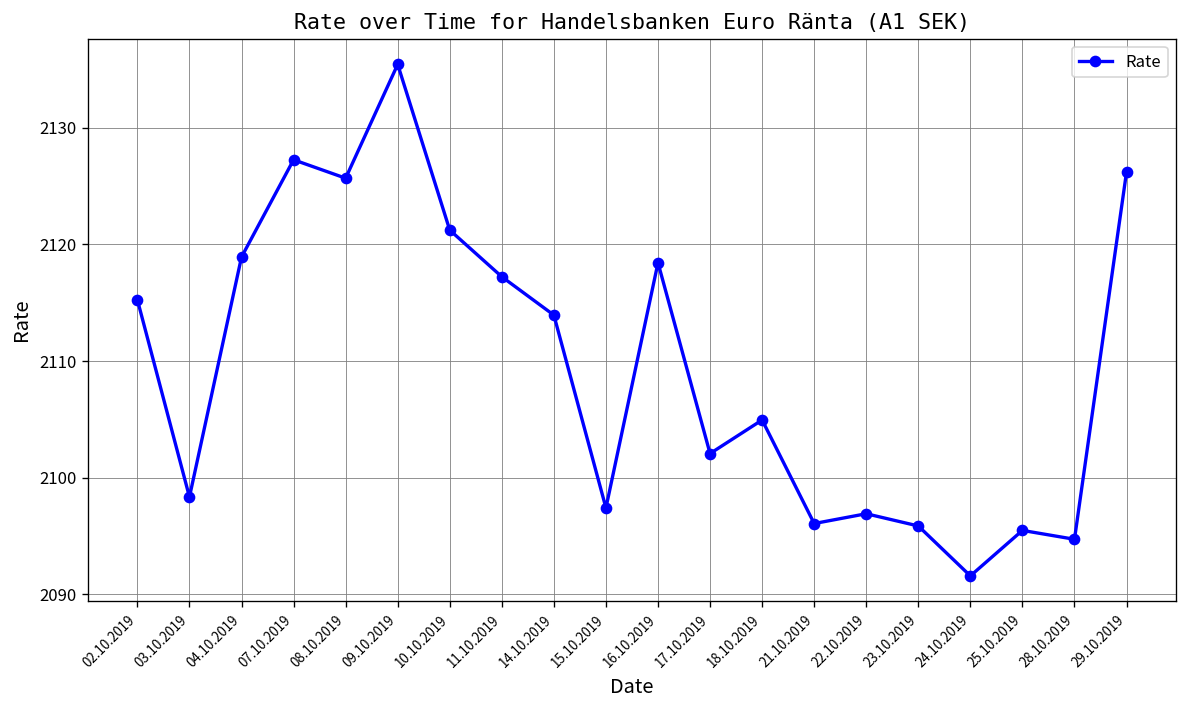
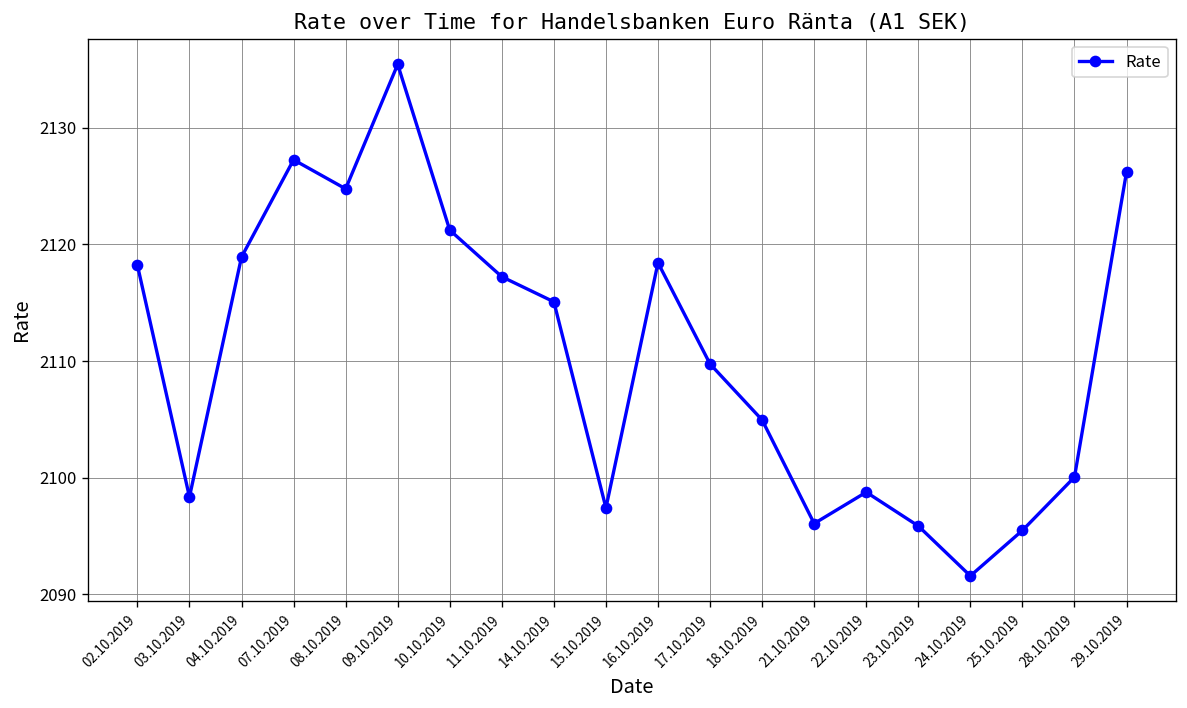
  {
-   "02.10.2019": 2115,
+   "02.10.2019": 2118,
    "03.10.2019": 2098,
    "04.10.2019": 2119,
    "07.10.2019": 2127,
-   "08.10.2019": 2126,
+   "08.10.2019": 2125,
    "09.10.2019": 2135,
    "10.10.2019": 2121,
    "11.10.2019": 2117,
-   "14.10.2019": 2114,
+   "14.10.2019": 2115,
    "15.10.2019": 2097,
    "16.10.2019": 2118,
-   "17.10.2019": 2102,
+   "17.10.2019": 2110,
    "18.10.2019": 2105,
    "21.10.2019": 2096,
-   "22.10.2019": 2097,
+   "22.10.2019": 2099,
    "23.10.2019": 2096,
    "24.10.2019": 2092,
    "25.10.2019": 2095,
-   "28.10.2019": 2095,
+   "28.10.2019": 2100,
    "29.10.2019": 2126
  }
